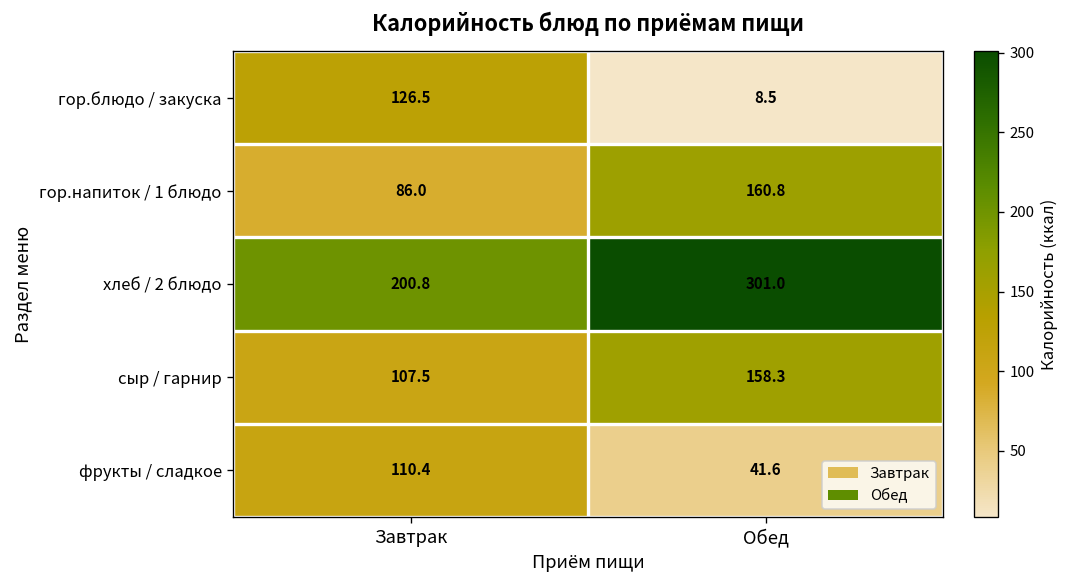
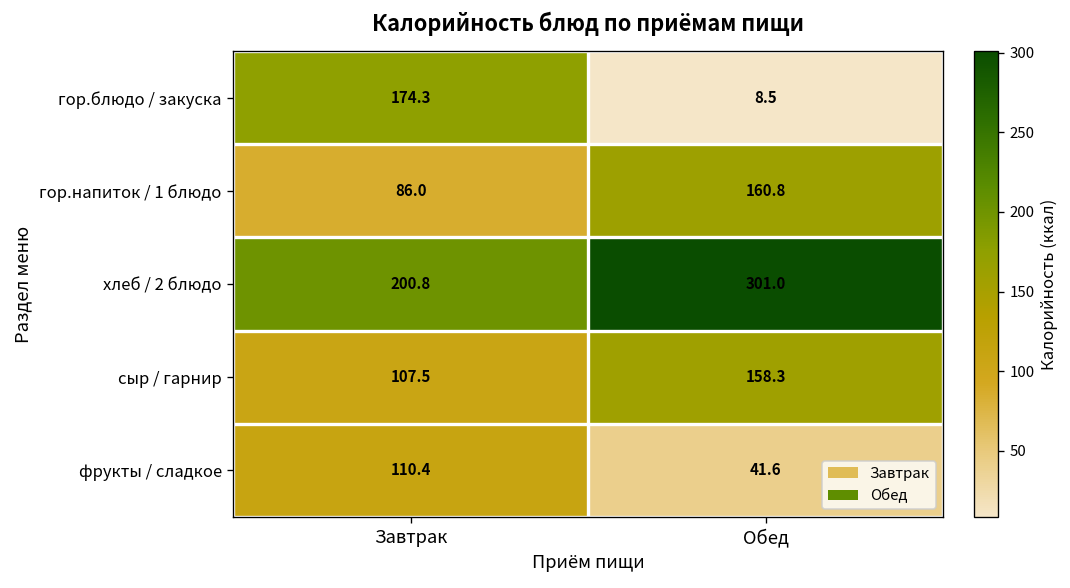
  {
    "гор.блюдо / закуска": {
-     "Завтрак": 126.5,
+     "Завтрак": 174.3,
      "Обед": 8.5
    },
    "гор.напиток / 1 блюдо": {
      "Завтрак": 86.0,
      "Обед": 160.8
    },
    "хлеб / 2 блюдо": {
      "Завтрак": 200.8,
      "Обед": 301.0
    },
    "сыр / гарнир": {
      "Завтрак": 107.5,
      "Обед": 158.3
    },
    "фрукты / сладкое": {
      "Завтрак": 110.4,
      "Обед": 41.6
    }
  }
